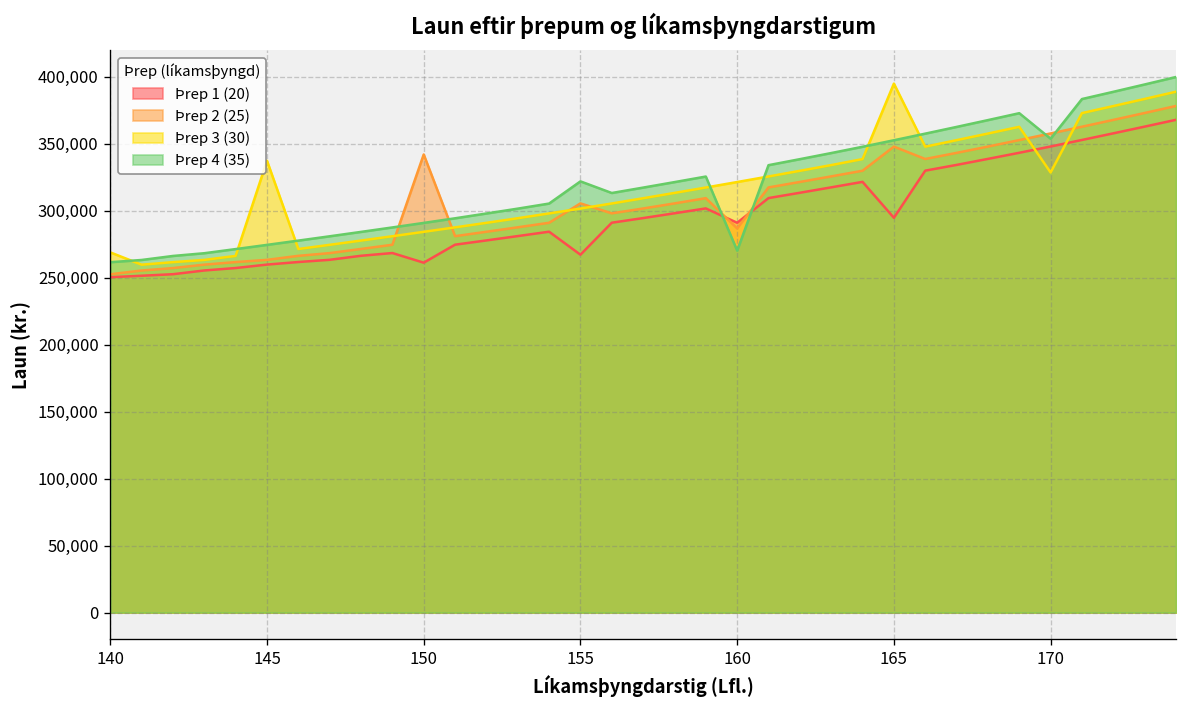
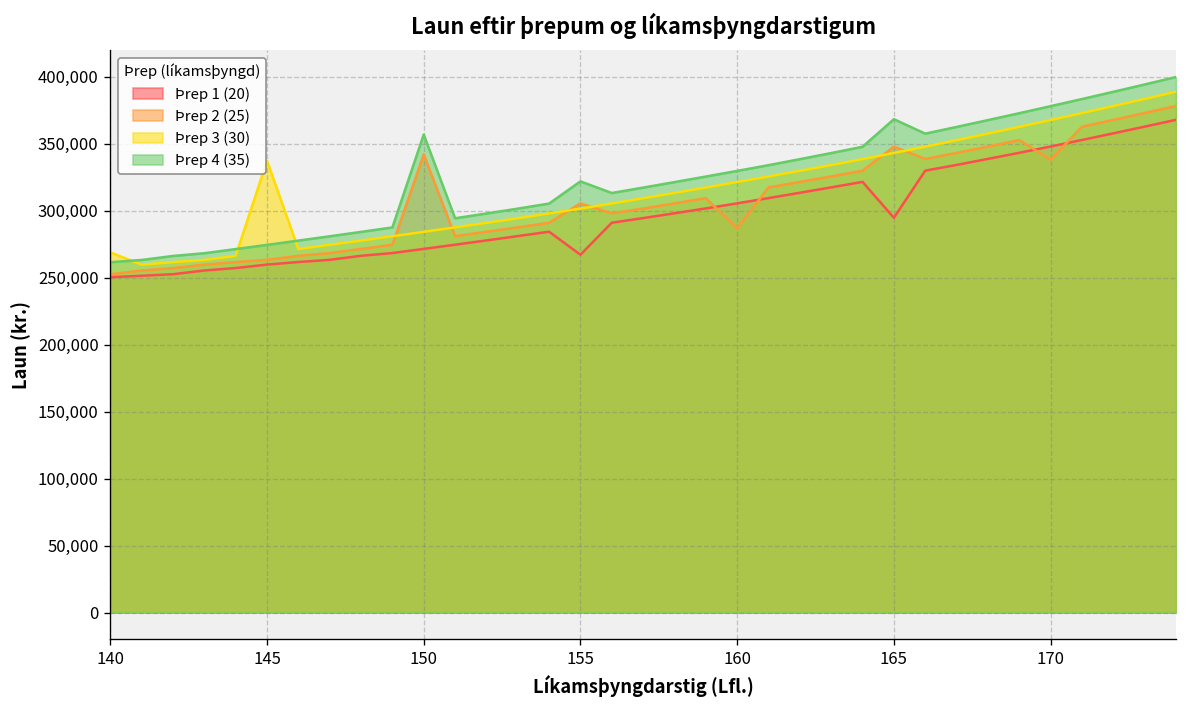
  {
    "Þrep 1 (20)": {
      "145": "260,000",
-     "150": "261,000",
+     "150": "272,000",
      "155": "267,000",
-     "160": "291,000",
+     "160": "306,000",
      "165": "295,000",
      "170": "348,000"
    },
    "Þrep 2 (25)": {
      "145": "263,000",
      "150": "342,000",
      "155": "306,000",
      "160": "287,000",
      "165": "348,000",
-     "170": "358,000"
+     "170": "338,000"
    },
    "Þrep 3 (30)": {
      "140": "269,000",
      "145": "337,000",
      "150": "284,000",
      "155": "302,000",
      "160": "321,000",
-     "165": "395,000",
-     "170": "329,000"
+     "165": "343,000",
+     "170": "368,000"
    },
    "Þrep 4 (35)": {
      "140": "262,000",
      "145": "275,000",
-     "150": "291,000",
+     "150": "357,000",
      "155": "322,000",
-     "160": "270,000",
-     "165": "353,000",
-     "170": "354,000"
+     "160": "330,000",
+     "165": "368,000",
+     "170": "378,000"
    }
  }
